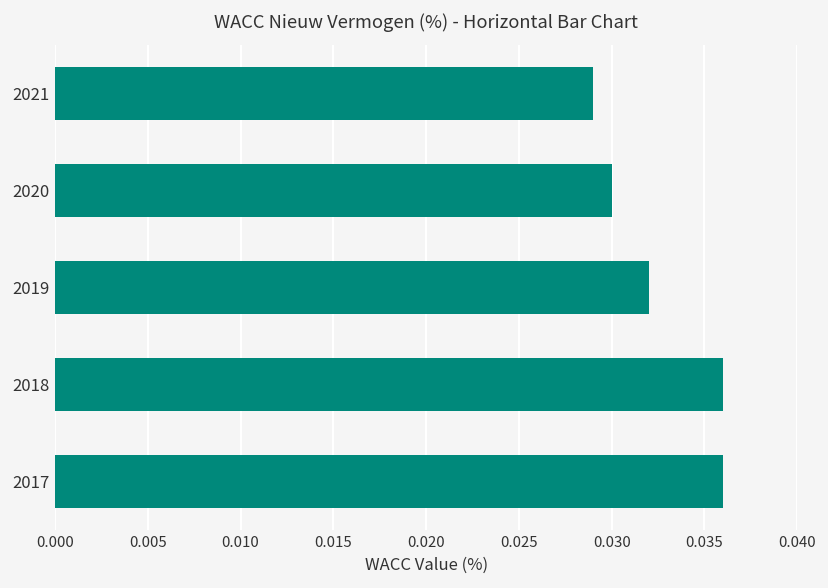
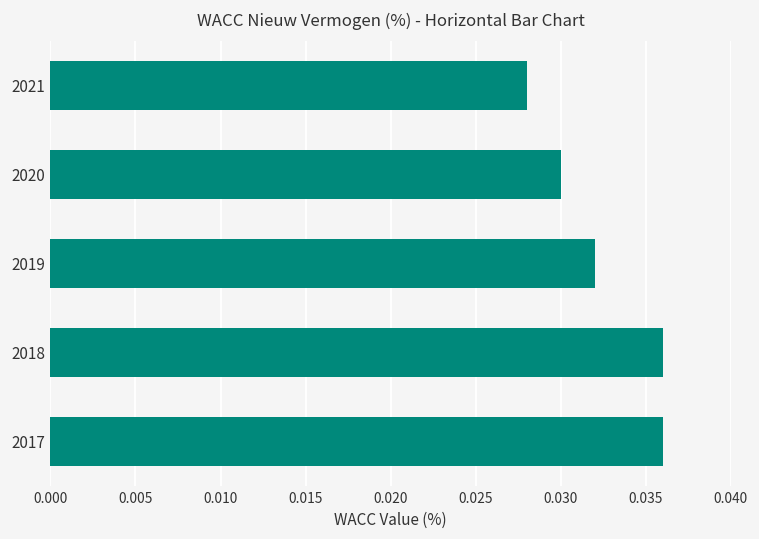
  {
-   "2021": 0.029,
+   "2021": 0.028,
    "2020": 0.030,
    "2019": 0.032,
    "2018": 0.036,
    "2017": 0.036
  }
